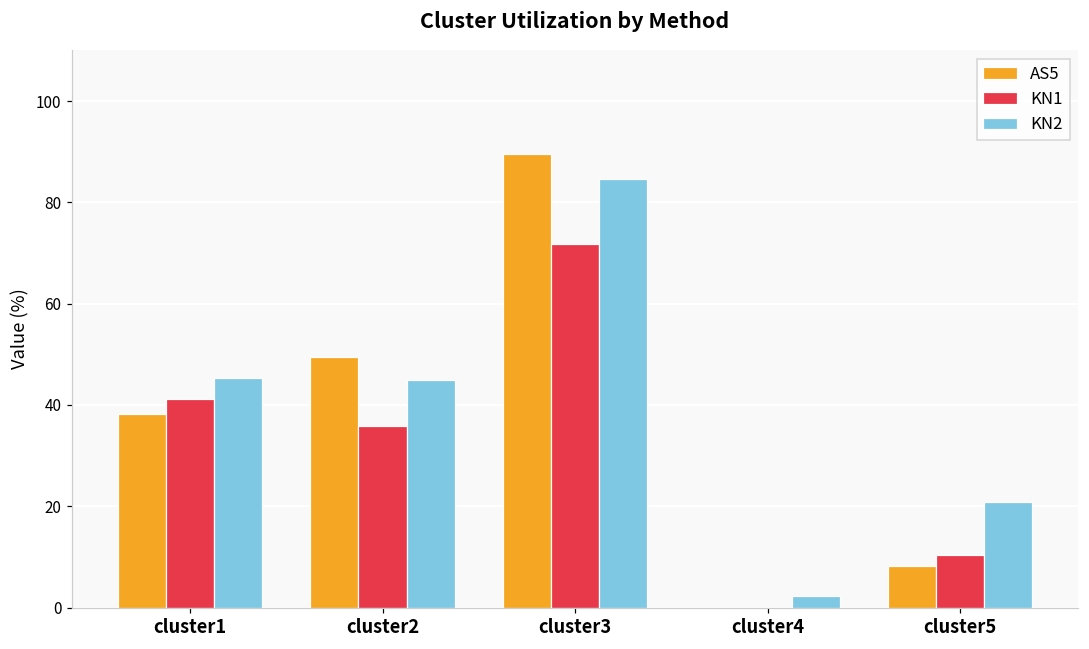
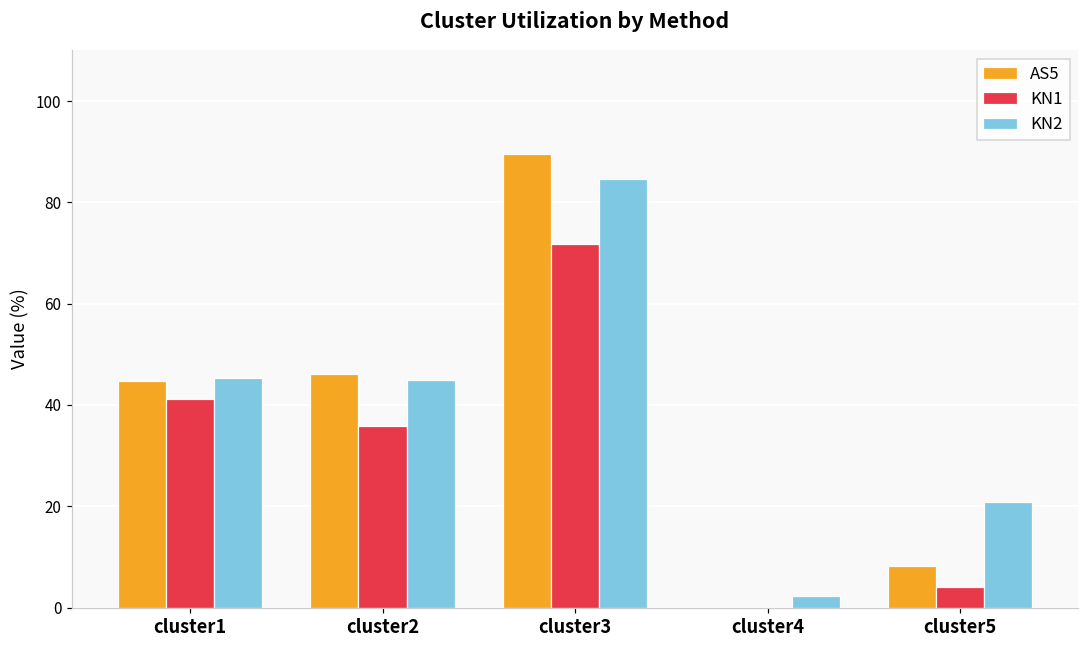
  {
    "AS5": {
-     "cluster1": 38,
-     "cluster2": 49,
+     "cluster1": 45,
+     "cluster2": 46,
      "cluster3": 90,
      "cluster4": 0,
      "cluster5": 8
    },
    "KN1": {
      "cluster1": 41,
      "cluster2": 36,
      "cluster3": 72,
      "cluster4": 0,
-     "cluster5": 10
+     "cluster5": 4
    },
    "KN2": {
      "cluster1": 45,
      "cluster2": 45,
      "cluster3": 85,
      "cluster4": 2,
      "cluster5": 21
    }
  }
